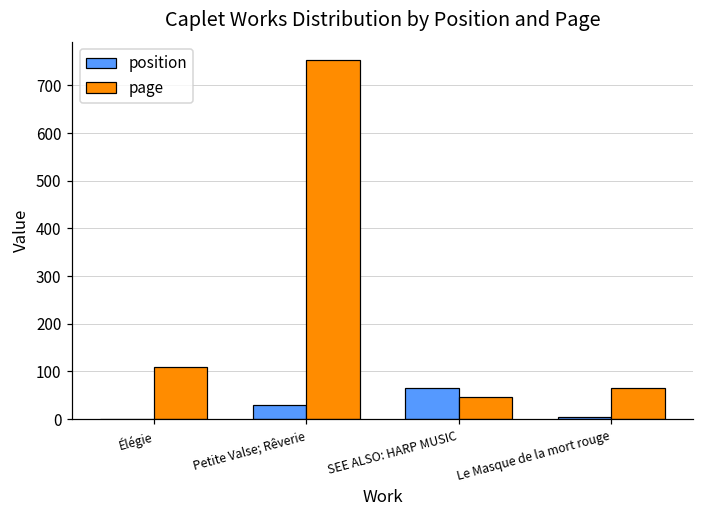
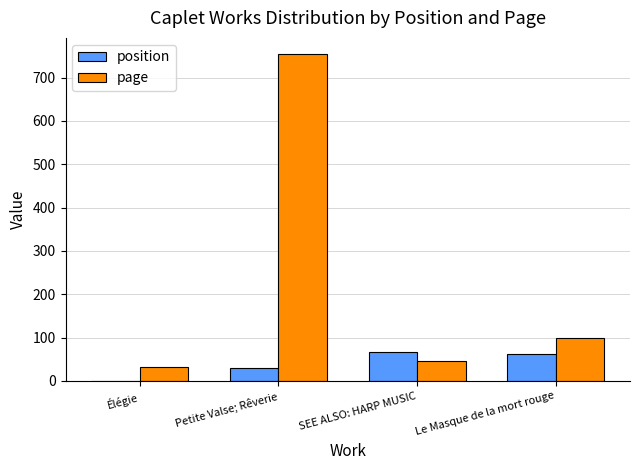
  {
    "position": {
      "Petite Valse; Rêverie": 30,
      "SEE ALSO: HARP MUSIC": 70,
-     "Le Masque de la mort rouge": 0
+     "Le Masque de la mort rouge": 60
    },
    "page": {
-     "Élégie": 110,
+     "Élégie": 30,
      "Petite Valse; Rêverie": 750,
      "SEE ALSO: HARP MUSIC": 50,
-     "Le Masque de la mort rouge": 70
+     "Le Masque de la mort rouge": 100
    }
  }
